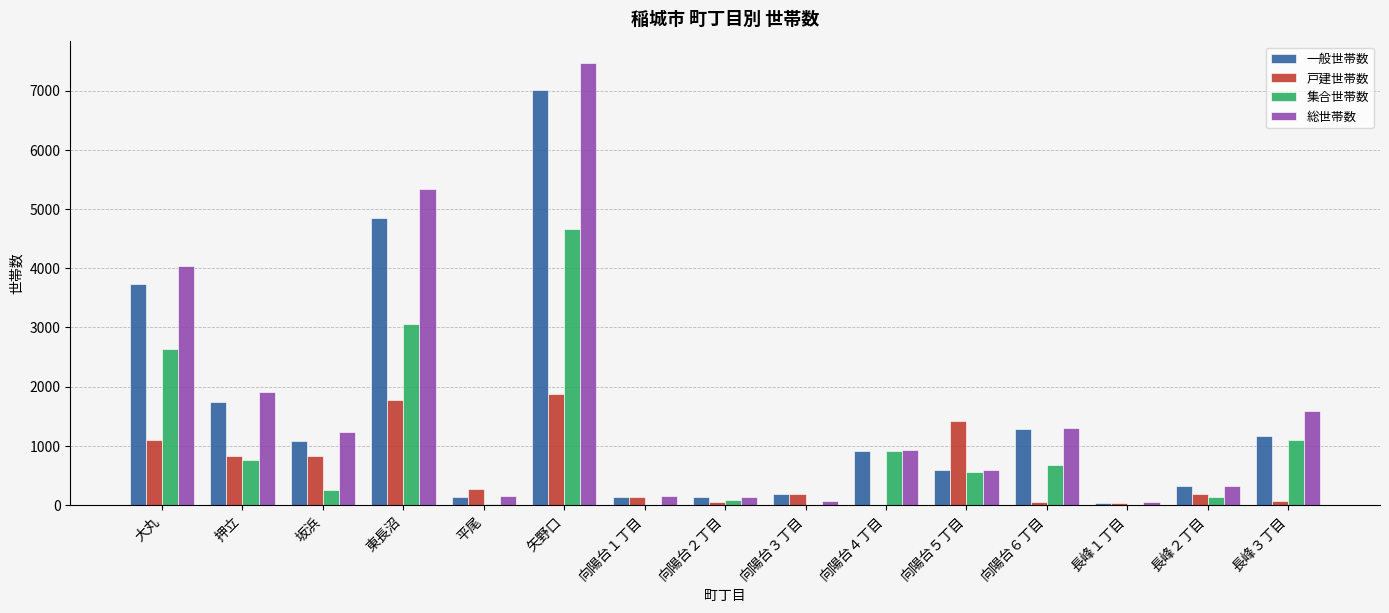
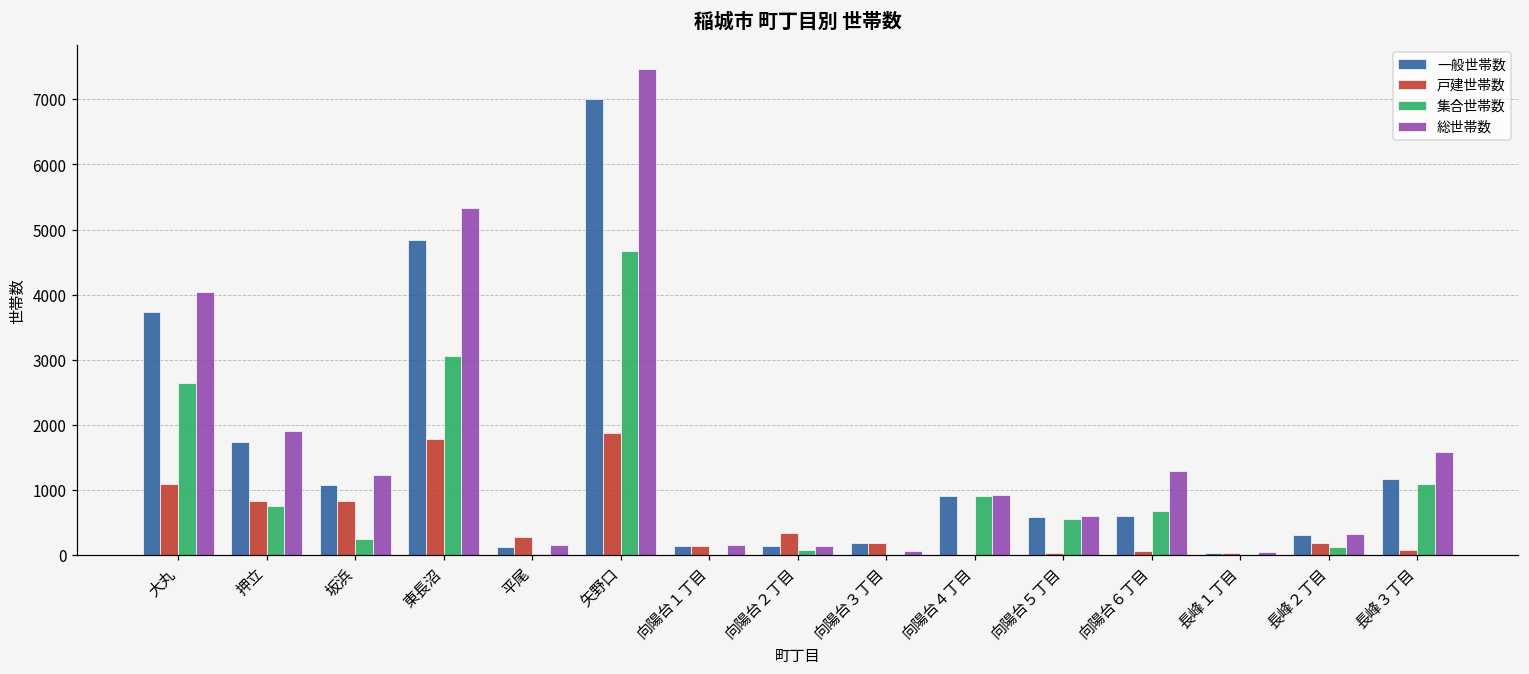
  {
    "一般世帯数": {
      "大丸": 3700,
      "押立": 1700,
      "坂浜": 1100,
      "東長沼": 4800,
      "平尾": 100,
      "矢野口": 7000,
      "向陽台１丁目": 100,
      "向陽台２丁目": 100,
      "向陽台３丁目": 200,
      "向陽台４丁目": 900,
      "向陽台５丁目": 600,
-     "向陽台６丁目": 1300,
+     "向陽台６丁目": 600,
      "長峰２丁目": 300,
      "長峰３丁目": 1200
    },
    "戸建世帯数": {
      "大丸": 1100,
      "押立": 800,
      "坂浜": 800,
      "東長沼": 1800,
      "平尾": 300,
      "矢野口": 1900,
      "向陽台１丁目": 100,
-     "向陽台２丁目": 100,
+     "向陽台２丁目": 300,
      "向陽台３丁目": 200,
      "向陽台４丁目": 0,
-     "向陽台５丁目": 1400,
+     "向陽台５丁目": 0,
      "向陽台６丁目": 100,
      "長峰２丁目": 200,
      "長峰３丁目": 100
    },
    "集合世帯数": {
      "大丸": 2600,
      "押立": 800,
      "坂浜": 200,
      "東長沼": 3100,
      "矢野口": 4700,
      "向陽台１丁目": 0,
      "向陽台２丁目": 100,
      "向陽台３丁目": 0,
      "向陽台４丁目": 900,
      "向陽台５丁目": 600,
      "向陽台６丁目": 700,
      "長峰１丁目": 0,
      "長峰２丁目": 100,
      "長峰３丁目": 1100
    },
    "総世帯数": {
      "大丸": 4000,
      "押立": 1900,
      "坂浜": 1200,
      "東長沼": 5300,
      "平尾": 200,
      "矢野口": 7500,
      "向陽台１丁目": 200,
      "向陽台２丁目": 100,
      "向陽台３丁目": 100,
      "向陽台４丁目": 900,
      "向陽台５丁目": 600,
      "向陽台６丁目": 1300,
      "長峰１丁目": 100,
      "長峰２丁目": 300,
      "長峰３丁目": 1600
    }
  }
